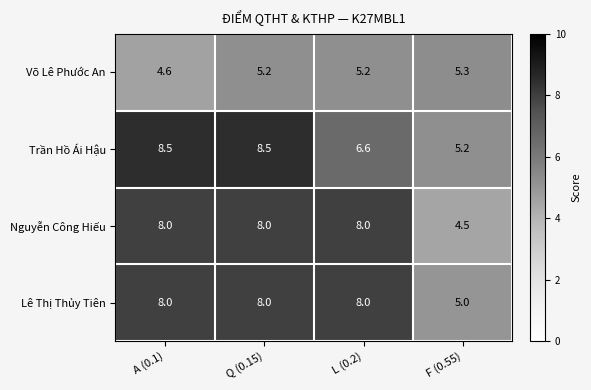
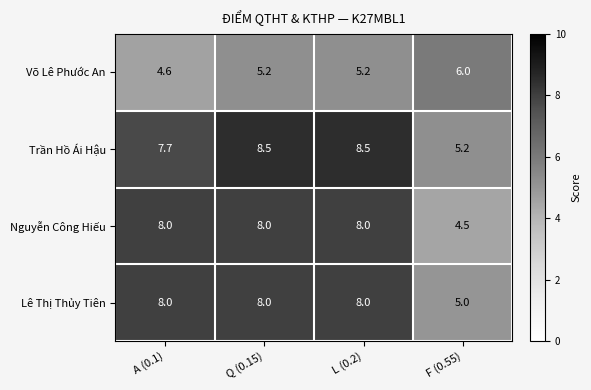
  {
    "Võ Lê Phước An": {
      "A (0.1)": 4.6,
      "Q (0.15)": 5.2,
      "L (0.2)": 5.2,
-     "F (0.55)": 5.3
+     "F (0.55)": 6.0
    },
    "Trần Hồ Ái Hậu": {
-     "A (0.1)": 8.5,
+     "A (0.1)": 7.7,
      "Q (0.15)": 8.5,
-     "L (0.2)": 6.6,
+     "L (0.2)": 8.5,
      "F (0.55)": 5.2
    },
    "Nguyễn Công Hiếu": {
      "A (0.1)": 8.0,
      "Q (0.15)": 8.0,
      "L (0.2)": 8.0,
      "F (0.55)": 4.5
    },
    "Lê Thị Thủy Tiên": {
      "A (0.1)": 8.0,
      "Q (0.15)": 8.0,
      "L (0.2)": 8.0,
      "F (0.55)": 5.0
    }
  }
